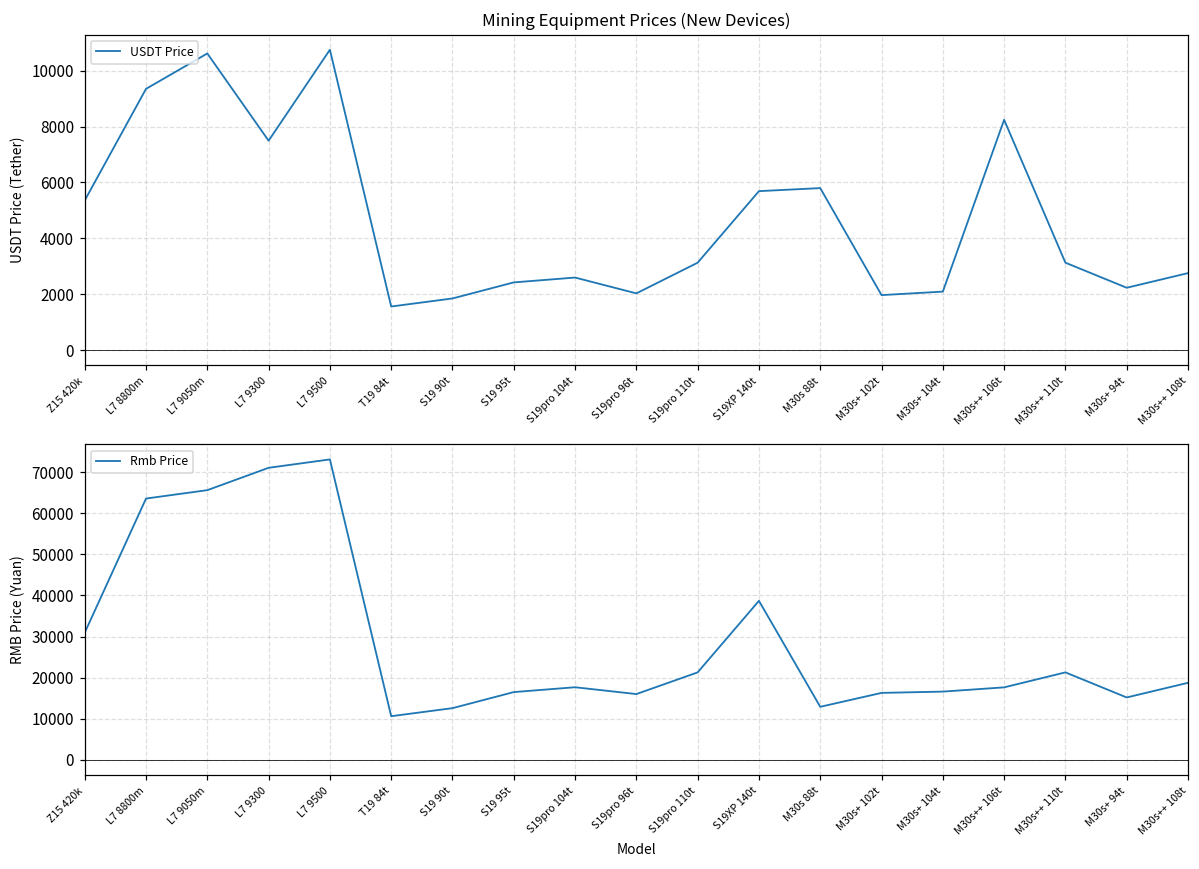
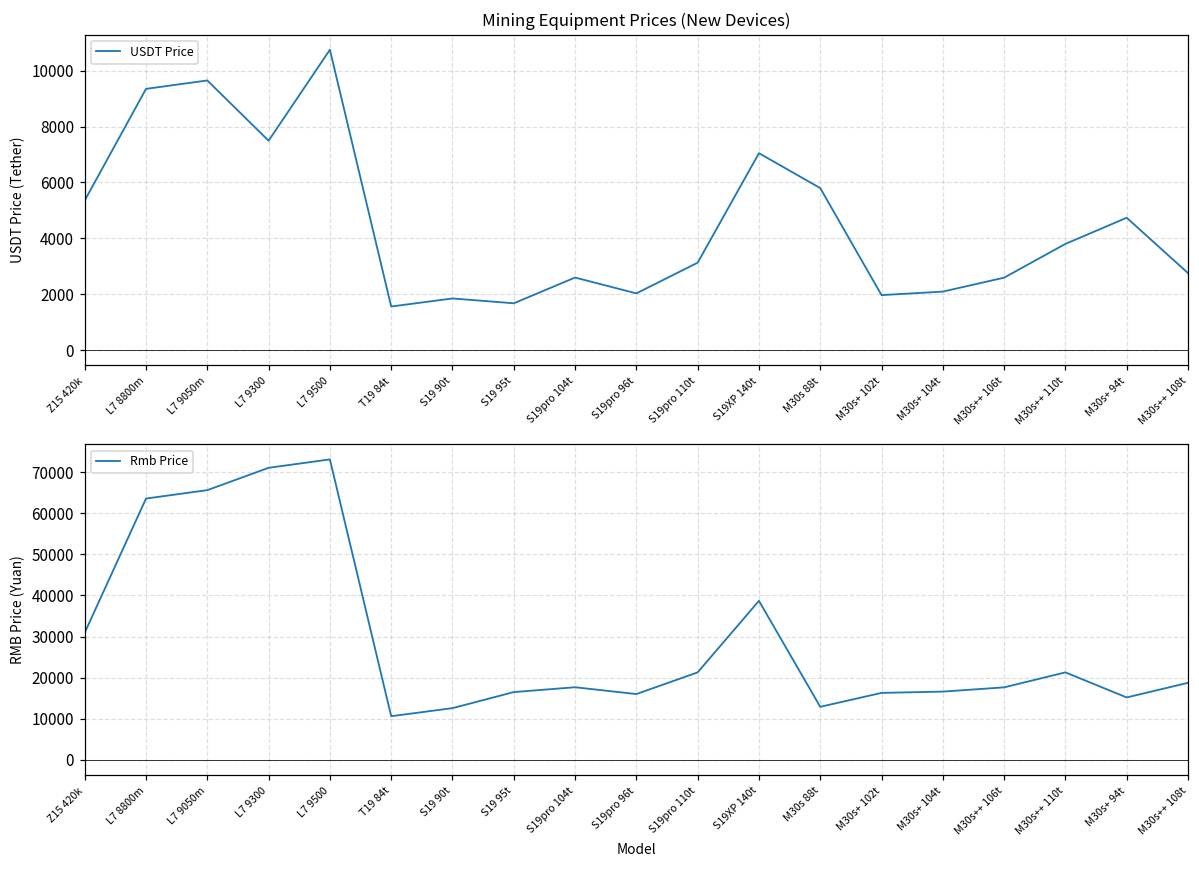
  {
    "Mining Equipment Prices (New Devices)": {
      "Z15 420k": 5400,
      "L7 8800m": 9400,
-     "L7 9050m": 10600,
+     "L7 9050m": 9700,
      "L7 9300": 7500,
      "L7 9500": 10800,
      "T19 84t": 1600,
      "S19 90t": 1900,
-     "S19 95t": 2400,
+     "S19 95t": 1700,
      "S19pro 104t": 2600,
      "S19pro 96t": 2000,
      "S19pro 110t": 3100,
-     "S19XP 140t": 5700,
+     "S19XP 140t": 7000,
      "M30s 88t": 5800,
      "M30s+ 102t": 2000,
      "M30s+ 104t": 2100,
-     "M30s++ 106t": 8200,
-     "M30s++ 110t": 3100,
-     "M30s+ 94t": 2200,
+     "M30s++ 106t": 2600,
+     "M30s++ 110t": 3800,
+     "M30s+ 94t": 4700,
      "M30s++ 108t": 2800
    }
  }
